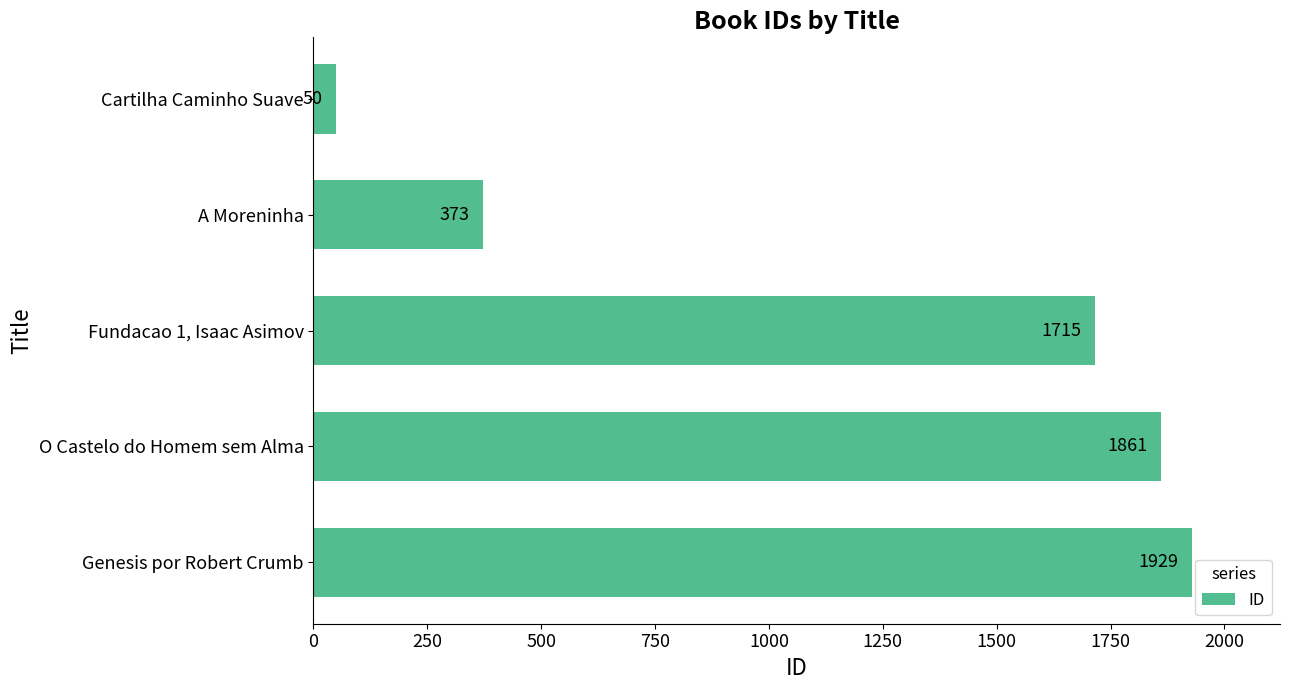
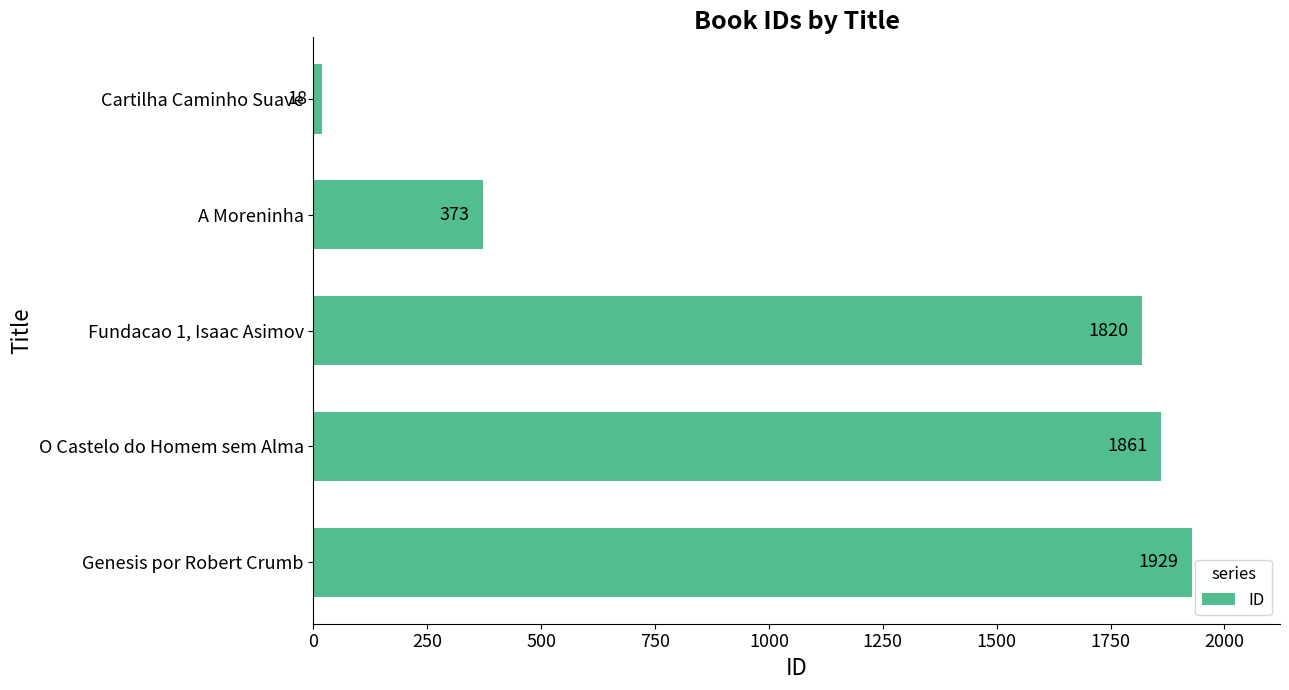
  {
-   "Cartilha Caminho Suave": 50,
+   "Cartilha Caminho Suave": 18,
    "A Moreninha": 373,
-   "Fundacao 1, Isaac Asimov": 1715,
+   "Fundacao 1, Isaac Asimov": 1820,
    "O Castelo do Homem sem Alma": 1861,
    "Genesis por Robert Crumb": 1929
  }
